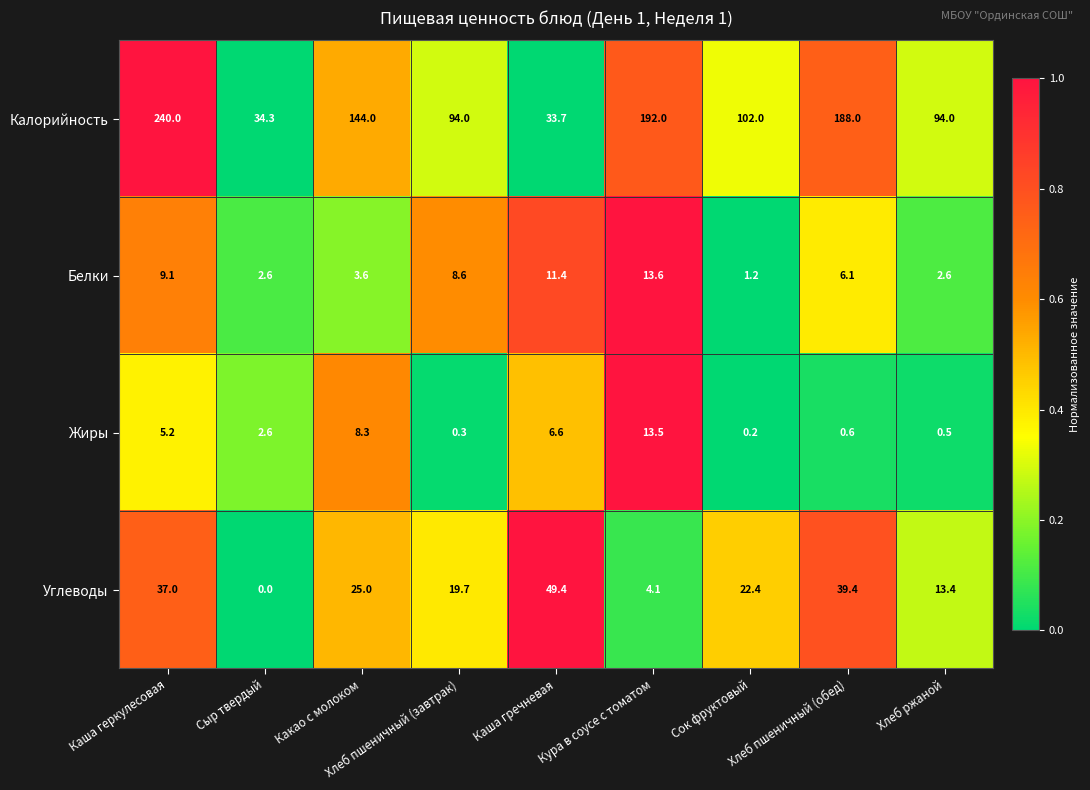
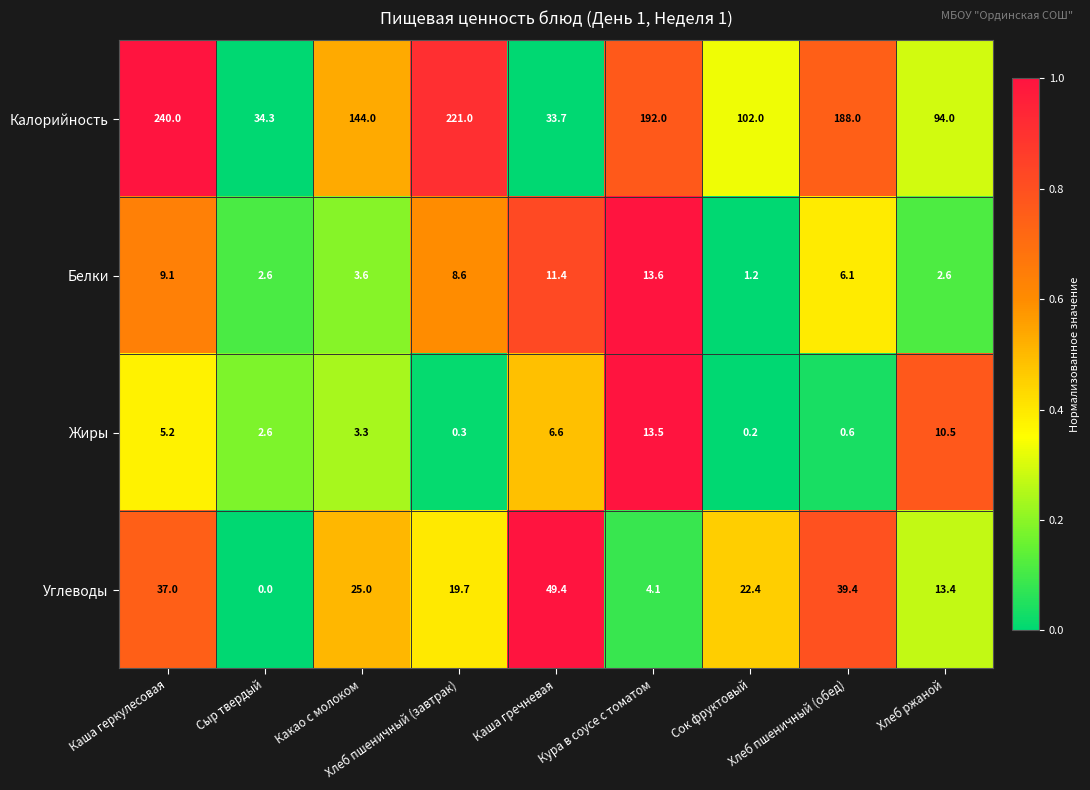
  {
    "Калорийность": {
      "Каша геркулесовая": 240.0,
      "Сыр твердый": 34.3,
      "Какао с молоком": 144.0,
-     "Хлеб пшеничный (завтрак)": 94.0,
+     "Хлеб пшеничный (завтрак)": 221.0,
      "Каша гречневая": 33.7,
      "Кура в соусе с томатом": 192.0,
      "Сок фруктовый": 102.0,
      "Хлеб пшеничный (обед)": 188.0,
      "Хлеб ржаной": 94.0
    },
    "Белки": {
      "Каша геркулесовая": 9.1,
      "Сыр твердый": 2.6,
      "Какао с молоком": 3.6,
      "Хлеб пшеничный (завтрак)": 8.6,
      "Каша гречневая": 11.4,
      "Кура в соусе с томатом": 13.6,
      "Сок фруктовый": 1.2,
      "Хлеб пшеничный (обед)": 6.1,
      "Хлеб ржаной": 2.6
    },
    "Жиры": {
      "Каша геркулесовая": 5.2,
      "Сыр твердый": 2.6,
-     "Какао с молоком": 8.3,
+     "Какао с молоком": 3.3,
      "Хлеб пшеничный (завтрак)": 0.3,
      "Каша гречневая": 6.6,
      "Кура в соусе с томатом": 13.5,
      "Сок фруктовый": 0.2,
      "Хлеб пшеничный (обед)": 0.6,
-     "Хлеб ржаной": 0.5
+     "Хлеб ржаной": 10.5
    },
    "Углеводы": {
      "Каша геркулесовая": 37.0,
      "Сыр твердый": 0.0,
      "Какао с молоком": 25.0,
      "Хлеб пшеничный (завтрак)": 19.7,
      "Каша гречневая": 49.4,
      "Кура в соусе с томатом": 4.1,
      "Сок фруктовый": 22.4,
      "Хлеб пшеничный (обед)": 39.4,
      "Хлеб ржаной": 13.4
    }
  }
